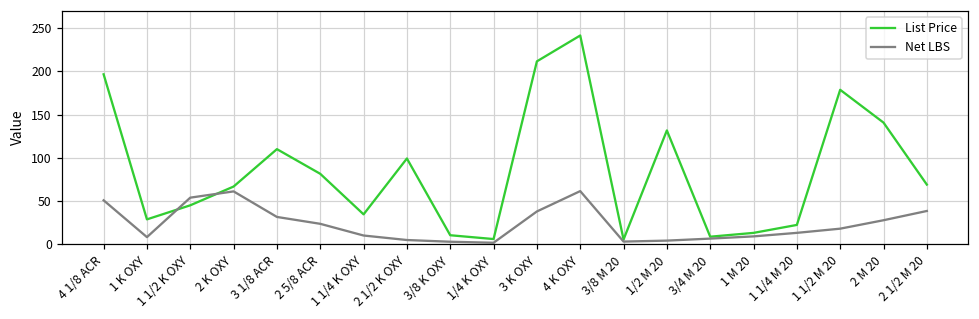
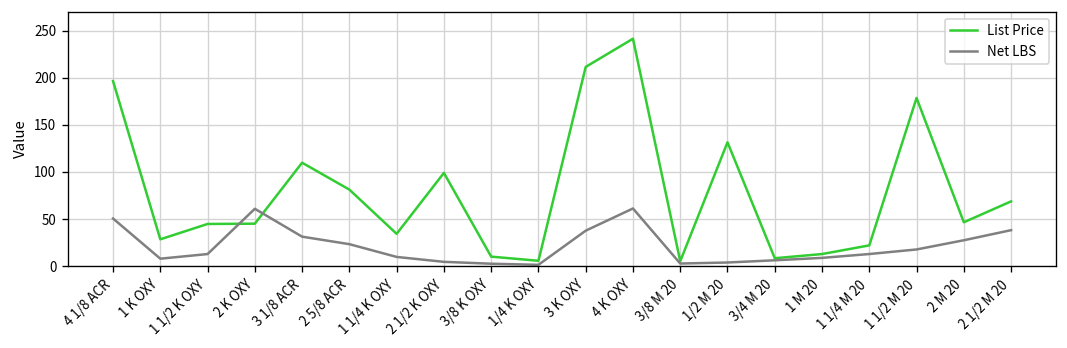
  {
    "List Price": {
      "4 1/8 ACR": 200,
      "1 K OXY": 30,
      "1 1/2 K OXY": 40,
-     "2 K OXY": 70,
+     "2 K OXY": 50,
      "3 1/8 ACR": 110,
      "2 5/8 ACR": 80,
      "1 1/4 K OXY": 30,
      "2 1/2 K OXY": 100,
      "3/8 K OXY": 10,
      "1/4 K OXY": 10,
      "3 K OXY": 210,
      "4 K OXY": 240,
      "1/2 M 20": 130,
      "1 M 20": 10,
      "1 1/4 M 20": 20,
      "1 1/2 M 20": 180,
-     "2 M 20": 140,
+     "2 M 20": 50,
      "2 1/2 M 20": 70
    },
    "Net LBS": {
      "4 1/8 ACR": 50,
      "1 K OXY": 10,
-     "1 1/2 K OXY": 50,
+     "1 1/2 K OXY": 10,
      "2 K OXY": 60,
      "3 1/8 ACR": 30,
      "2 5/8 ACR": 20,
      "1 1/4 K OXY": 10,
      "2 1/2 K OXY": 0,
      "3/8 K OXY": 0,
      "1/4 K OXY": 0,
      "3 K OXY": 40,
      "4 K OXY": 60,
      "1/2 M 20": 0,
      "1 M 20": 10,
      "1 1/4 M 20": 10,
      "1 1/2 M 20": 20,
      "2 M 20": 30,
      "2 1/2 M 20": 40
    }
  }
